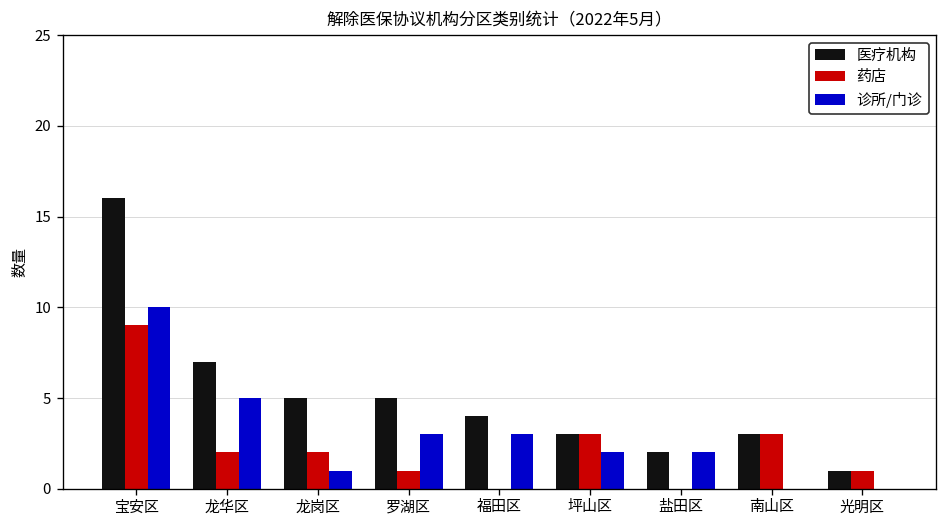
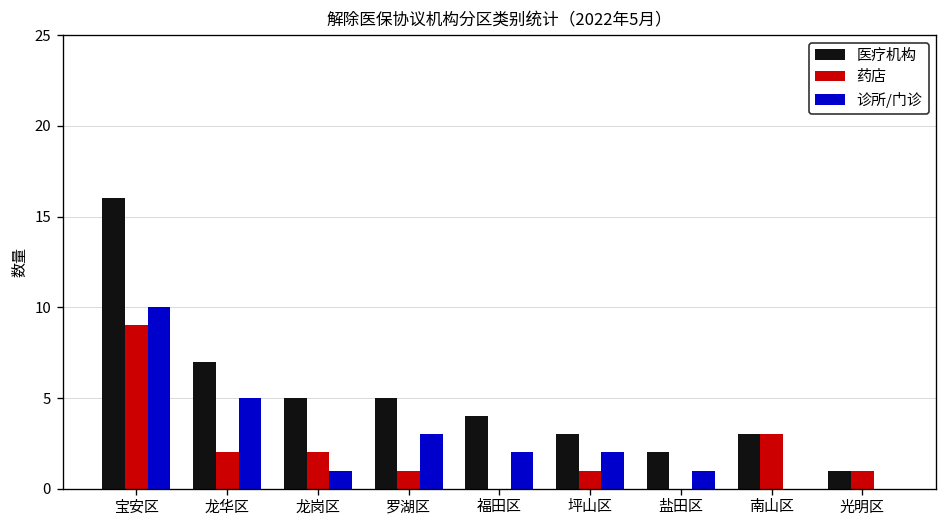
  {
    "医疗机构": {
      "宝安区": 16,
      "龙华区": 7,
      "龙岗区": 5,
      "罗湖区": 5,
      "福田区": 4,
      "坪山区": 3,
      "盐田区": 2,
      "南山区": 3,
      "光明区": 1
    },
    "药店": {
      "宝安区": 9,
      "龙华区": 2,
      "龙岗区": 2,
      "罗湖区": 1,
      "福田区": 0,
-     "坪山区": 3,
+     "坪山区": 1,
      "盐田区": 0,
      "南山区": 3,
      "光明区": 1
    },
    "诊所/门诊": {
      "宝安区": 10,
      "龙华区": 5,
      "龙岗区": 1,
      "罗湖区": 3,
-     "福田区": 3,
+     "福田区": 2,
      "坪山区": 2,
-     "盐田区": 2,
+     "盐田区": 1,
      "南山区": 0,
      "光明区": 0
    }
  }
